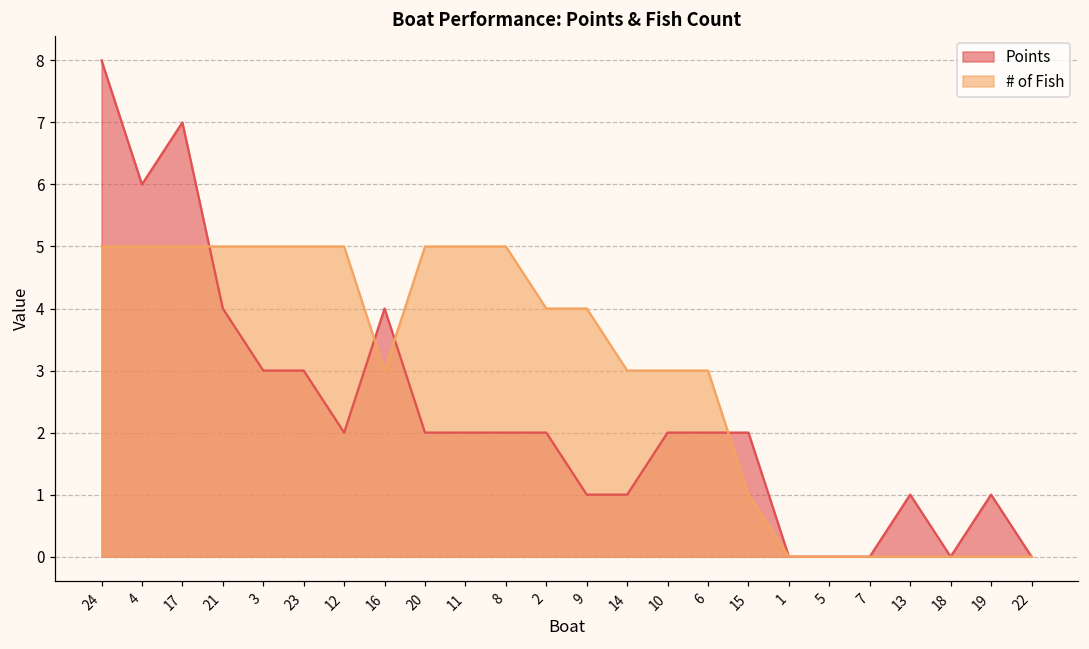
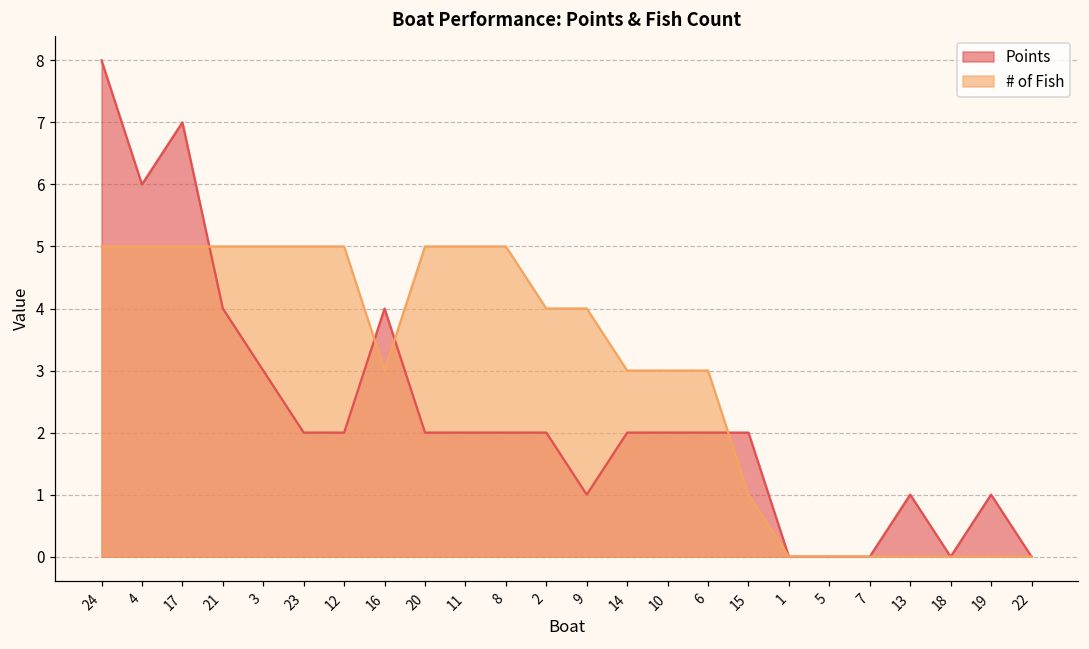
  {
    "Points": {
      "24": 8,
      "4": 6,
      "17": 7,
      "21": 4,
      "3": 3,
-     "23": 3,
+     "23": 2,
      "12": 2,
      "16": 4,
      "20": 2,
      "11": 2,
      "8": 2,
      "2": 2,
      "9": 1,
-     "14": 1,
+     "14": 2,
      "10": 2,
      "6": 2,
      "15": 2,
      "13": 1,
      "19": 1
    },
    "# of Fish": {
      "24": 5,
      "4": 5,
      "17": 5,
      "21": 5,
      "3": 5,
      "23": 5,
      "12": 5,
      "16": 3,
      "20": 5,
      "11": 5,
      "8": 5,
      "2": 4,
      "9": 4,
      "14": 3,
      "10": 3,
      "6": 3,
      "15": 1,
      "13": 0,
      "19": 0
    }
  }
